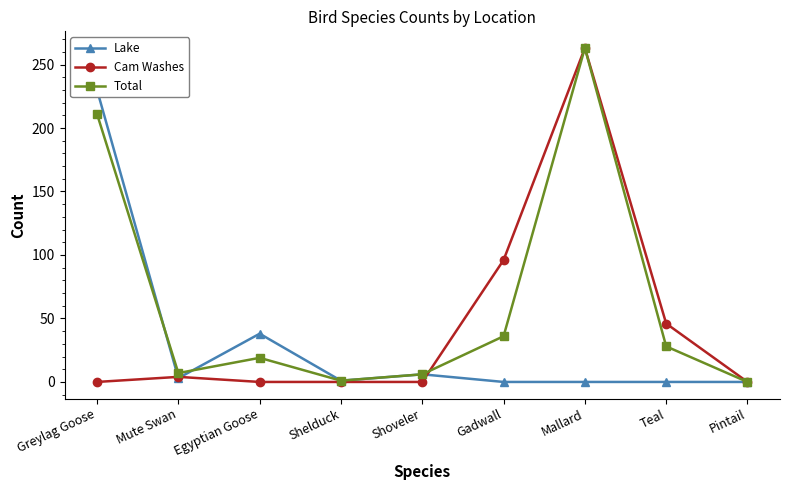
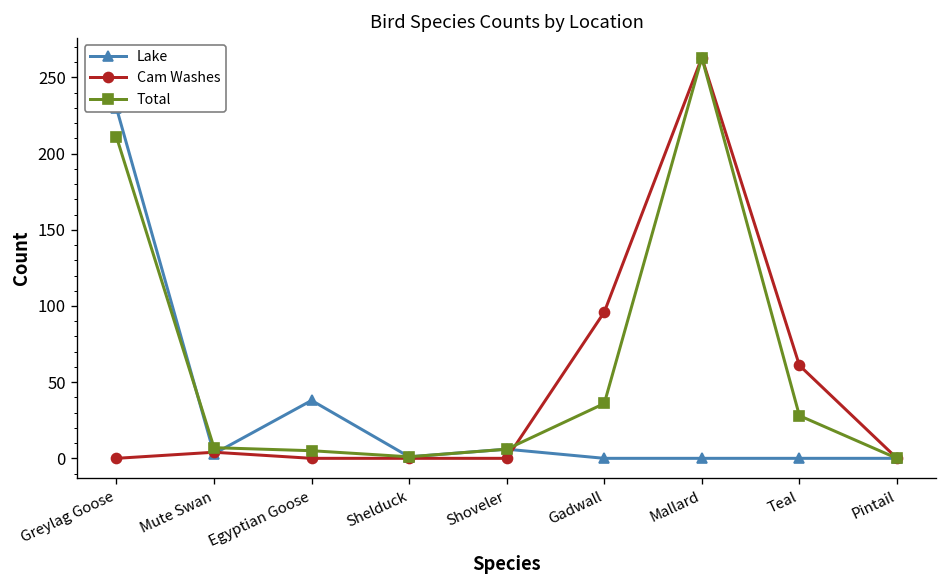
  {
    "Lake": {
      "Egyptian Goose": 38,
      "Gadwall": 0,
      "Mallard": 0,
      "Teal": 0
    },
    "Cam Washes": {
      "Greylag Goose": 0,
      "Egyptian Goose": 0,
      "Shoveler": 0,
      "Gadwall": 96,
-     "Teal": 46
+     "Teal": 61
    },
    "Total": {
      "Greylag Goose": 211,
      "Mute Swan": 7,
-     "Egyptian Goose": 19,
+     "Egyptian Goose": 5,
      "Gadwall": 36,
      "Teal": 28
    }
  }
